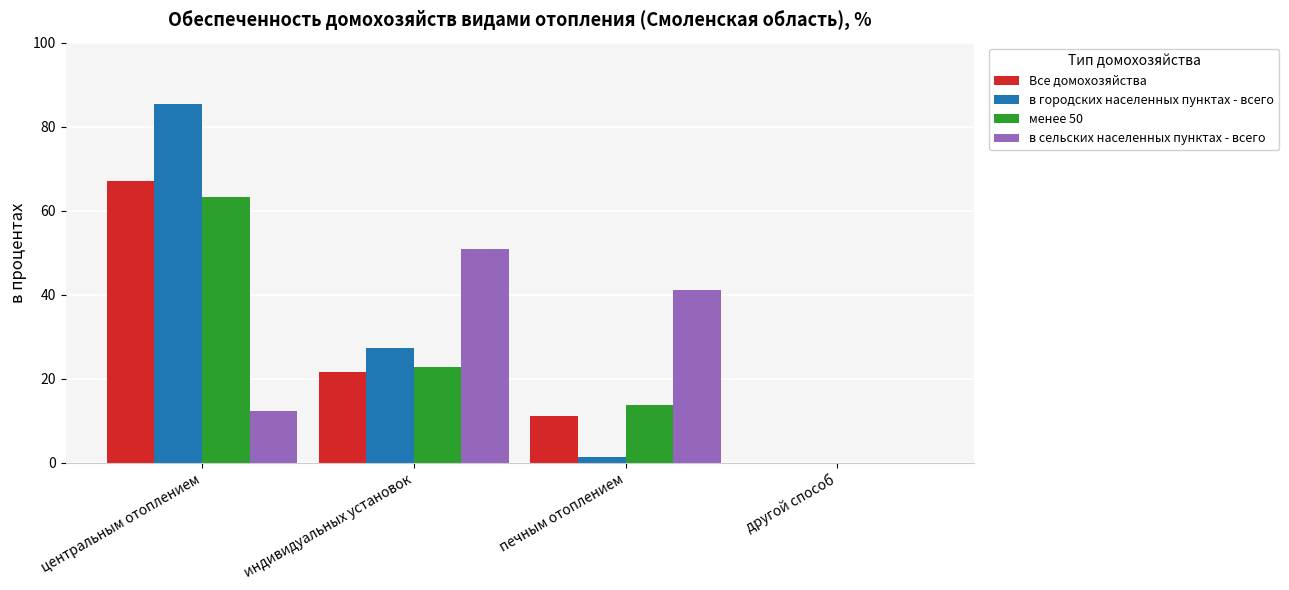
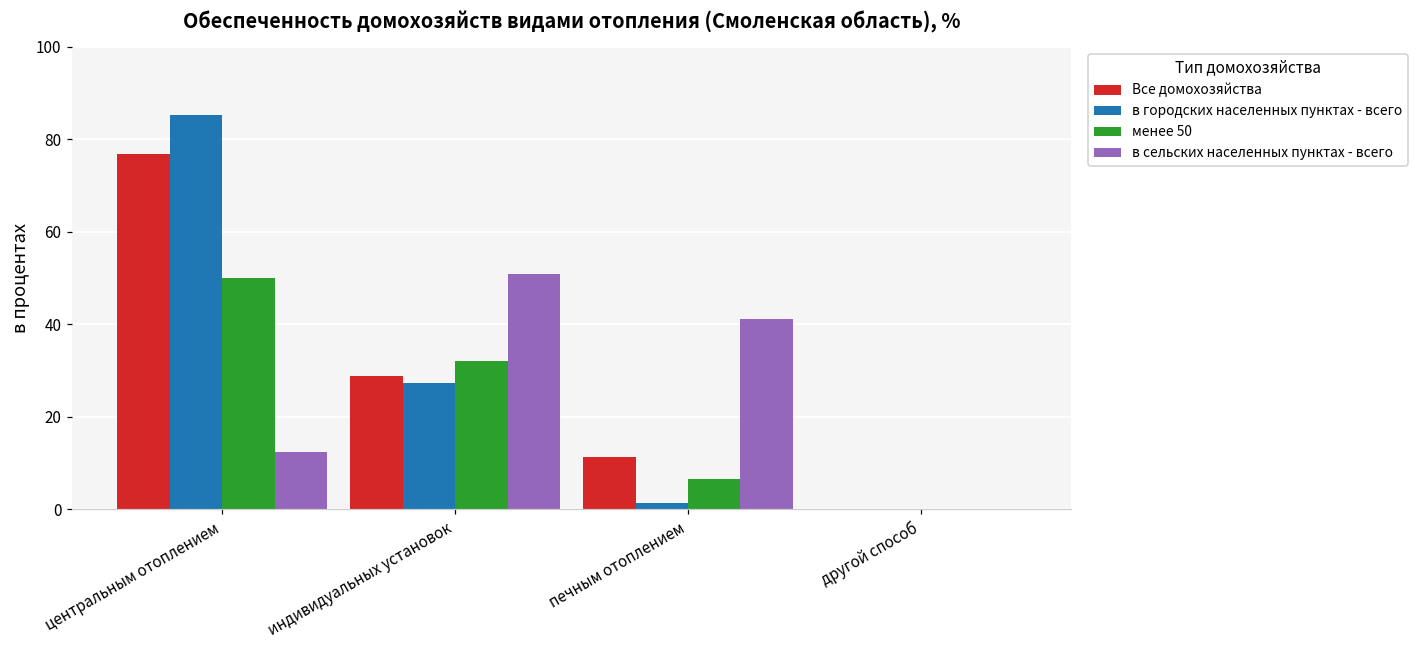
  {
    "Все домохозяйства": {
-     "центральным отоплением": 67,
-     "индивидуальных установок": 22,
+     "центральным отоплением": 77,
+     "индивидуальных установок": 29,
      "печным отоплением": 11,
      "другой способ": 0
    },
    "в городских населенных пунктах - всего": {
      "центральным отоплением": 85,
      "индивидуальных установок": 27,
      "печным отоплением": 1,
      "другой способ": 0
    },
    "менее 50": {
-     "центральным отоплением": 63,
-     "индивидуальных установок": 23,
-     "печным отоплением": 14,
+     "центральным отоплением": 50,
+     "индивидуальных установок": 32,
+     "печным отоплением": 6,
      "другой способ": 0
    },
    "в сельских населенных пунктах - всего": {
      "центральным отоплением": 12,
      "индивидуальных установок": 51,
      "печным отоплением": 41,
      "другой способ": 0
    }
  }
